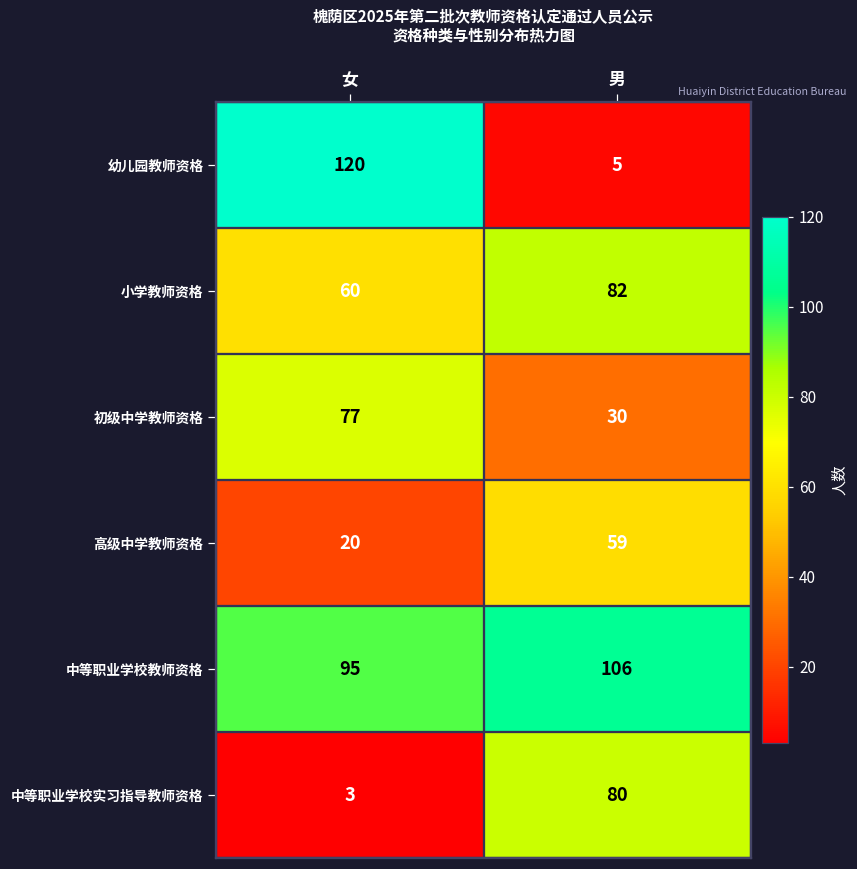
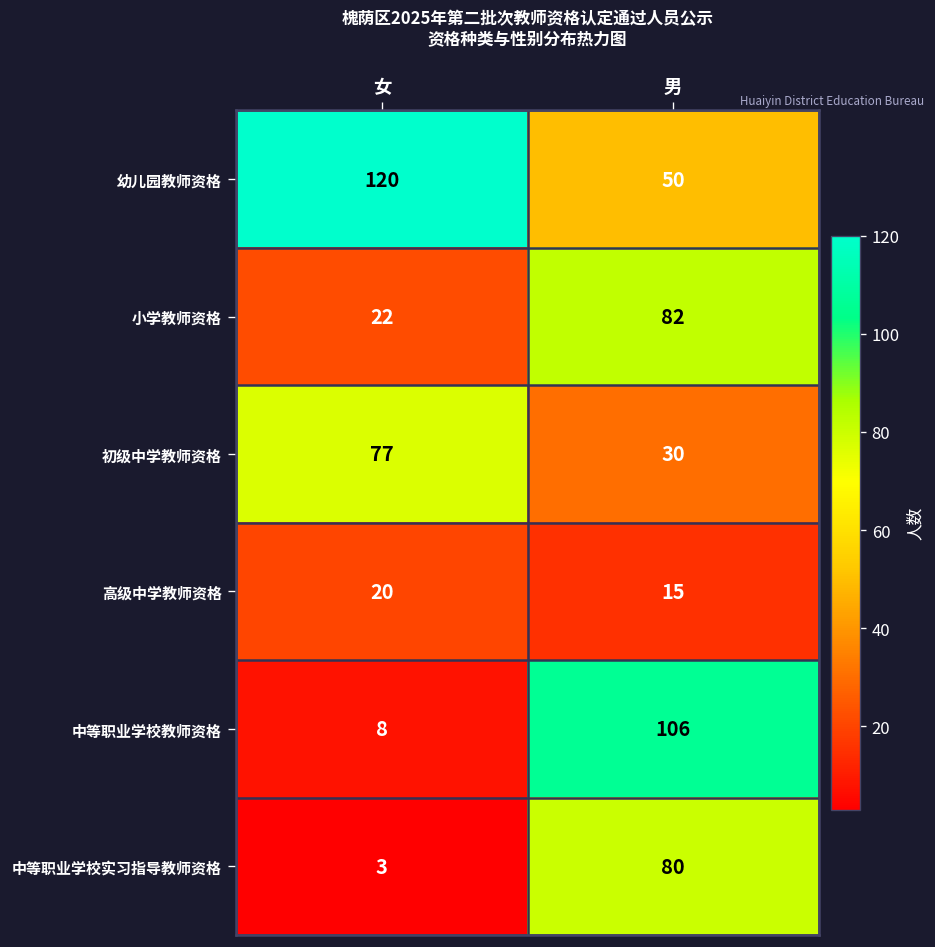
  {
    "幼儿园教师资格": {
      "女": 120,
-     "男": 5
+     "男": 50
    },
    "小学教师资格": {
-     "女": 60,
+     "女": 22,
      "男": 82
    },
    "初级中学教师资格": {
      "女": 77,
      "男": 30
    },
    "高级中学教师资格": {
      "女": 20,
-     "男": 59
+     "男": 15
    },
    "中等职业学校教师资格": {
-     "女": 95,
+     "女": 8,
      "男": 106
    },
    "中等职业学校实习指导教师资格": {
      "女": 3,
      "男": 80
    }
  }
